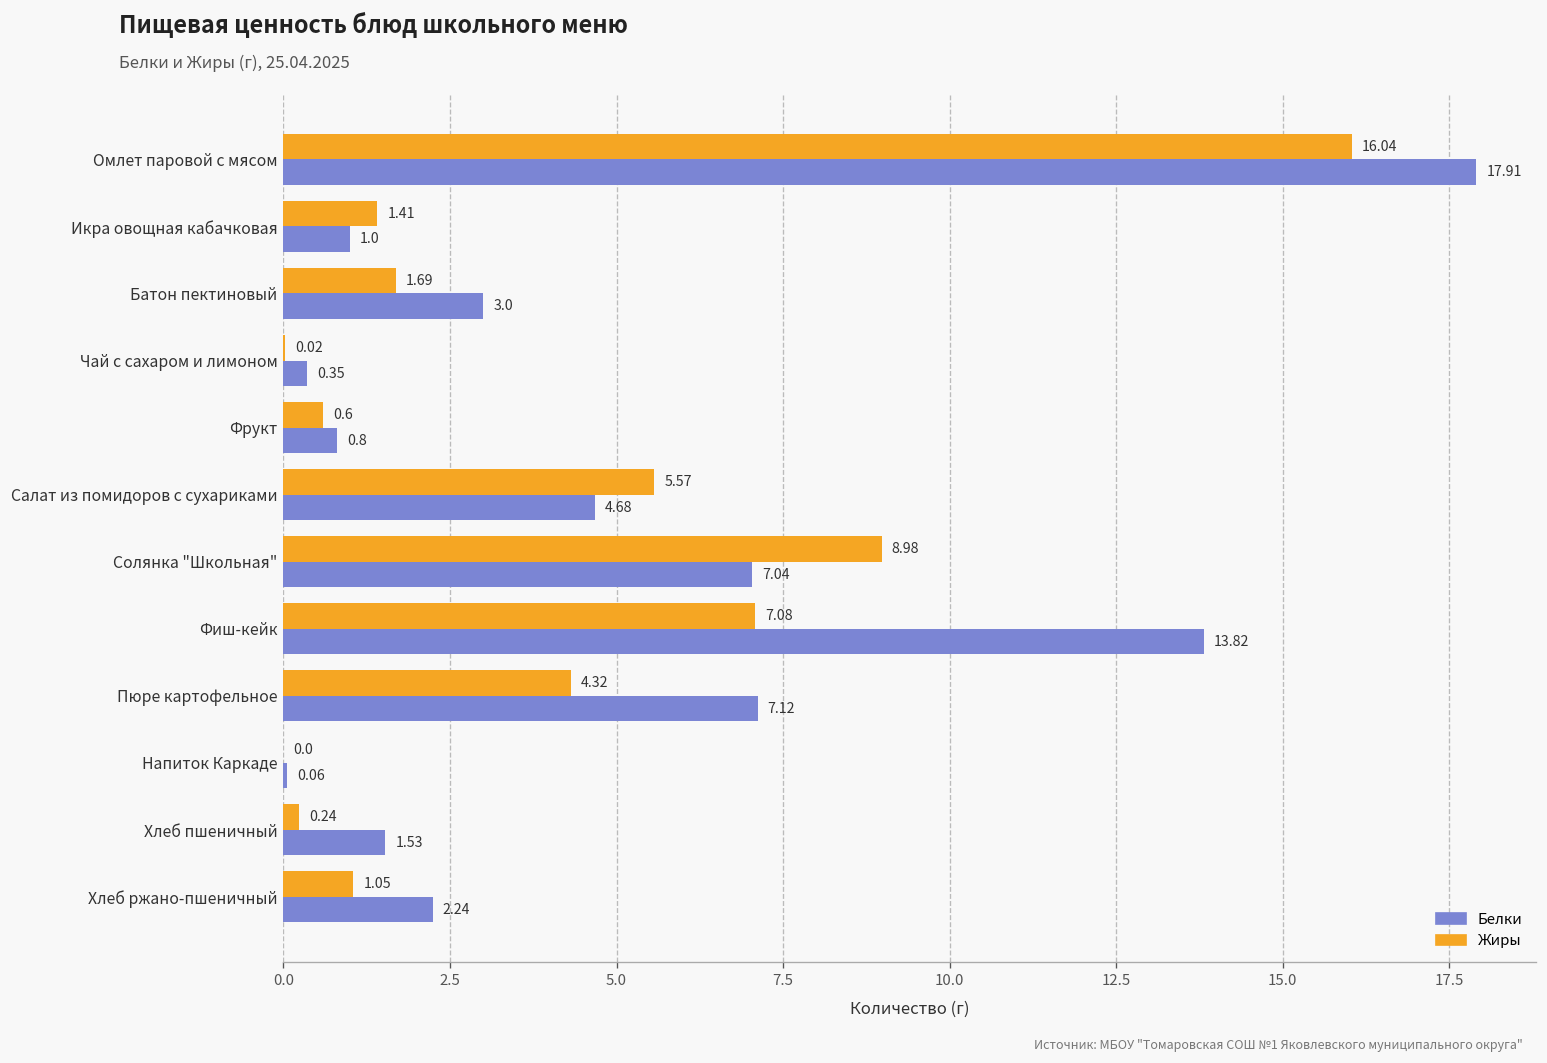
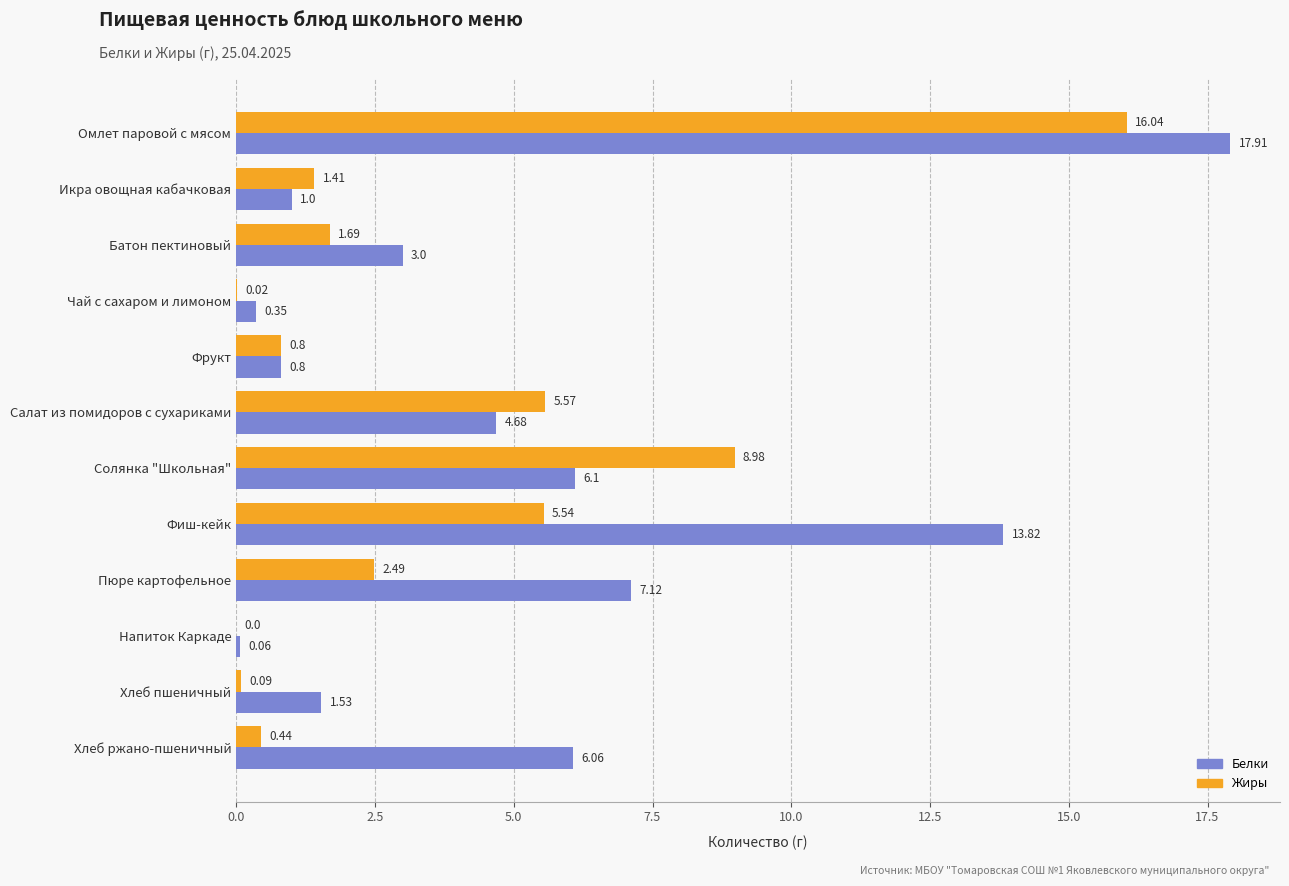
  {
    "Белки": {
      "Омлет паровой с мясом": 17.91,
      "Икра овощная кабачковая": 1.0,
      "Батон пектиновый": 3.0,
      "Чай с сахаром и лимоном": 0.35,
      "Фрукт": 0.8,
      "Салат из помидоров с сухариками": 4.68,
-     "Солянка \"Школьная\"": 7.04,
+     "Солянка \"Школьная\"": 6.1,
      "Фиш-кейк": 13.82,
      "Пюре картофельное": 7.12,
      "Напиток Каркаде": 0.06,
      "Хлеб пшеничный": 1.53,
-     "Хлеб ржано-пшеничный": 2.24
+     "Хлеб ржано-пшеничный": 6.06
    },
    "Жиры": {
      "Омлет паровой с мясом": 16.04,
      "Икра овощная кабачковая": 1.41,
      "Батон пектиновый": 1.69,
      "Чай с сахаром и лимоном": 0.02,
-     "Фрукт": 0.6,
+     "Фрукт": 0.8,
      "Салат из помидоров с сухариками": 5.57,
      "Солянка \"Школьная\"": 8.98,
-     "Фиш-кейк": 7.08,
-     "Пюре картофельное": 4.32,
+     "Фиш-кейк": 5.54,
+     "Пюре картофельное": 2.49,
      "Напиток Каркаде": 0.0,
-     "Хлеб пшеничный": 0.24,
-     "Хлеб ржано-пшеничный": 1.05
+     "Хлеб пшеничный": 0.09,
+     "Хлеб ржано-пшеничный": 0.44
    }
  }
